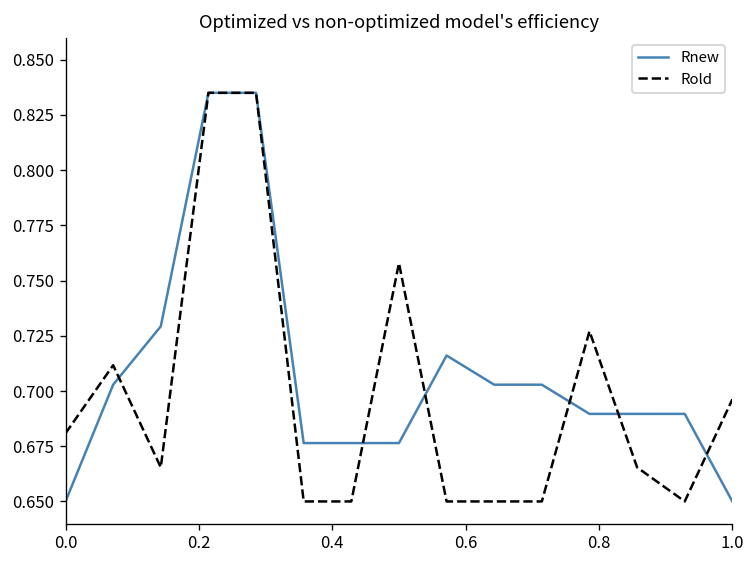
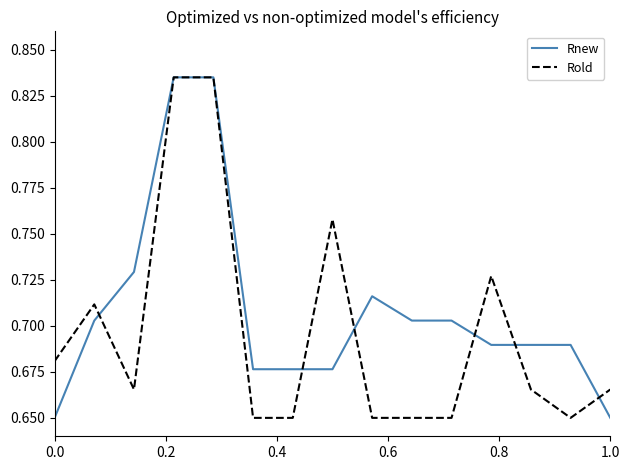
  {
    "Rnew": {
      "0.0": 0.650,
      "1.0": 0.650
    },
    "Rold": {
      "0.0": 0.681,
-     "1.0": 0.696
+     "1.0": 0.665
    }
  }
